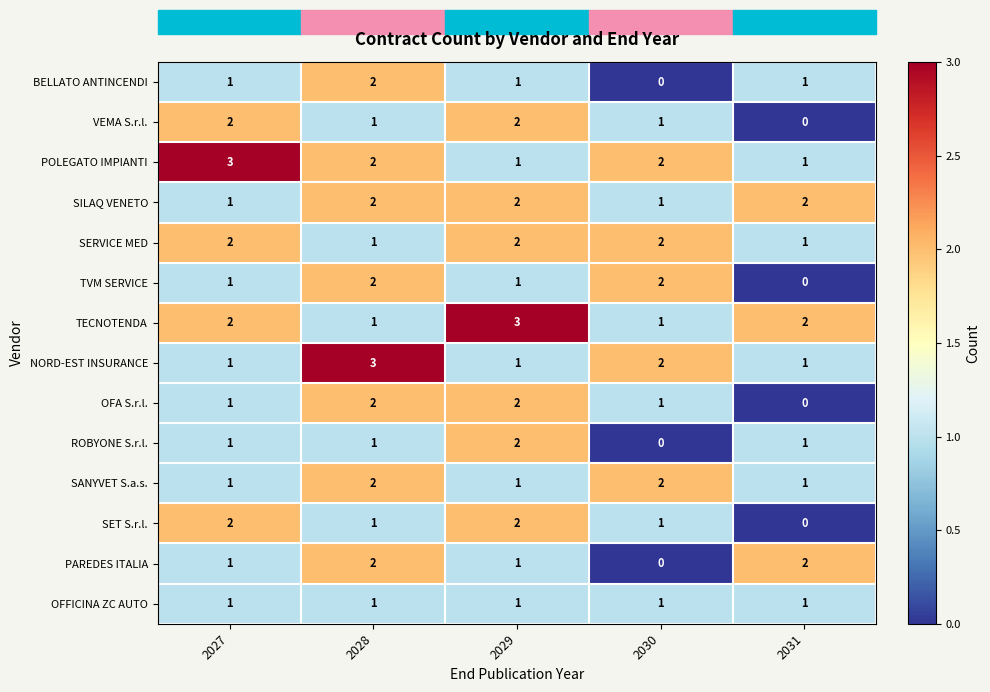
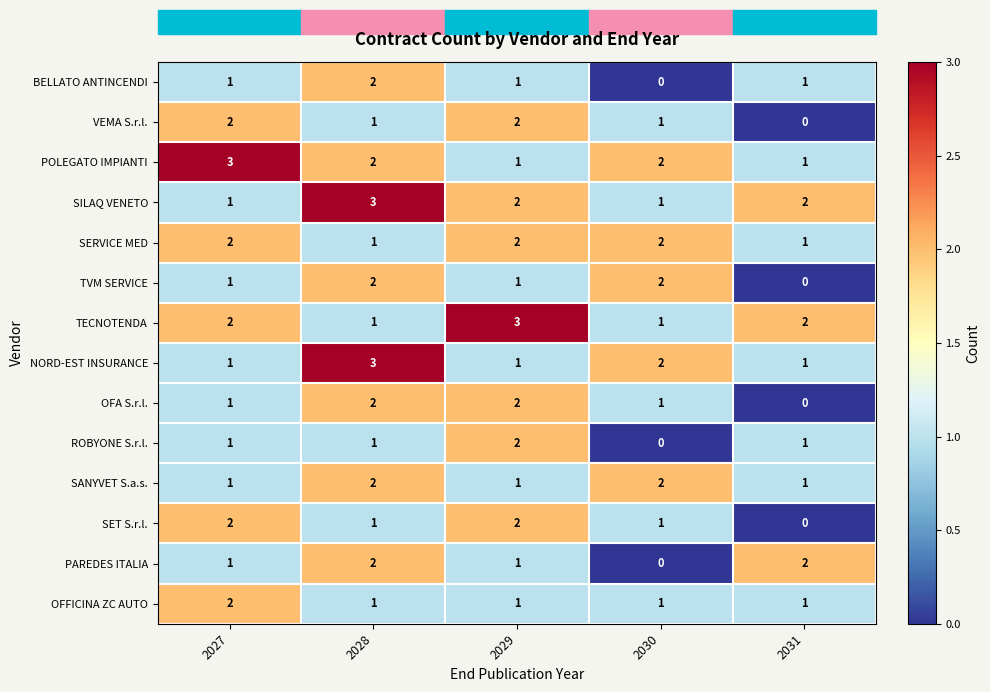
  {
    "BELLATO ANTINCENDI": {
      "2027": 1,
      "2028": 2,
      "2029": 1,
      "2030": 0,
      "2031": 1
    },
    "VEMA S.r.l.": {
      "2027": 2,
      "2028": 1,
      "2029": 2,
      "2030": 1,
      "2031": 0
    },
    "POLEGATO IMPIANTI": {
      "2027": 3,
      "2028": 2,
      "2029": 1,
      "2030": 2,
      "2031": 1
    },
    "SILAQ VENETO": {
      "2027": 1,
-     "2028": 2,
+     "2028": 3,
      "2029": 2,
      "2030": 1,
      "2031": 2
    },
    "SERVICE MED": {
      "2027": 2,
      "2028": 1,
      "2029": 2,
      "2030": 2,
      "2031": 1
    },
    "TVM SERVICE": {
      "2027": 1,
      "2028": 2,
      "2029": 1,
      "2030": 2,
      "2031": 0
    },
    "TECNOTENDA": {
      "2027": 2,
      "2028": 1,
      "2029": 3,
      "2030": 1,
      "2031": 2
    },
    "NORD-EST INSURANCE": {
      "2027": 1,
      "2028": 3,
      "2029": 1,
      "2030": 2,
      "2031": 1
    },
    "OFA S.r.l.": {
      "2027": 1,
      "2028": 2,
      "2029": 2,
      "2030": 1,
      "2031": 0
    },
    "ROBYONE S.r.l.": {
      "2027": 1,
      "2028": 1,
      "2029": 2,
      "2030": 0,
      "2031": 1
    },
    "SANYVET S.a.s.": {
      "2027": 1,
      "2028": 2,
      "2029": 1,
      "2030": 2,
      "2031": 1
    },
    "SET S.r.l.": {
      "2027": 2,
      "2028": 1,
      "2029": 2,
      "2030": 1,
      "2031": 0
    },
    "PAREDES ITALIA": {
      "2027": 1,
      "2028": 2,
      "2029": 1,
      "2030": 0,
      "2031": 2
    },
    "OFFICINA ZC AUTO": {
-     "2027": 1,
+     "2027": 2,
      "2028": 1,
      "2029": 1,
      "2030": 1,
      "2031": 1
    }
  }
